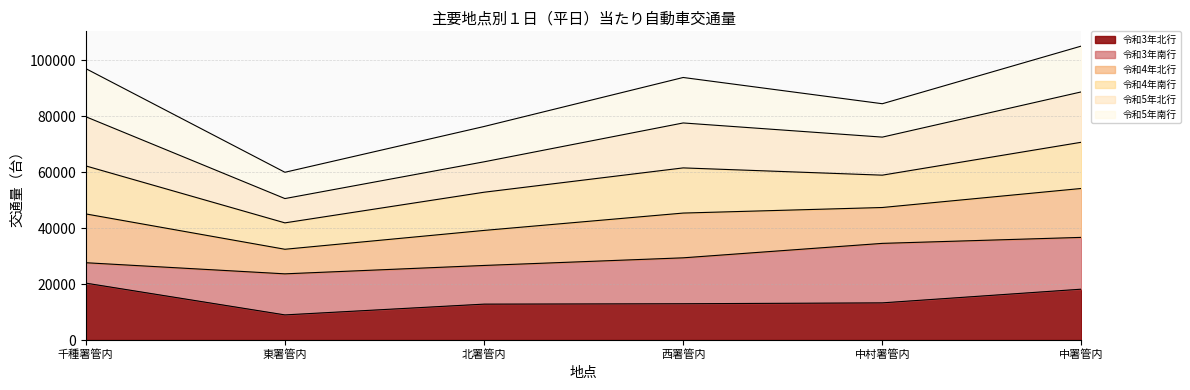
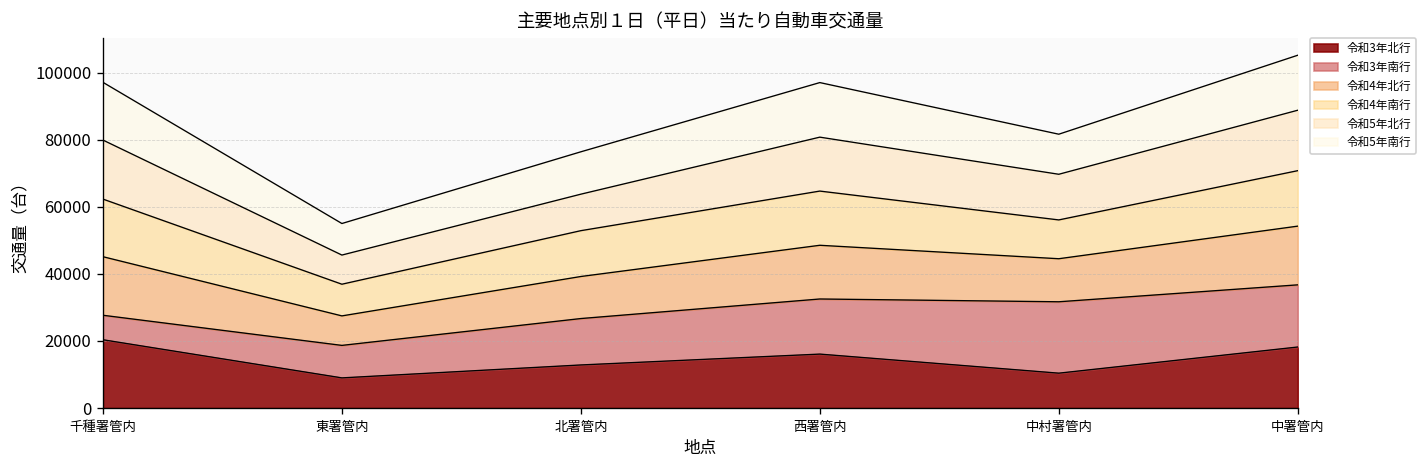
  {
    "令和3年北行": {
      "千種署管内": 20000,
      "東署管内": 9000,
      "北署管内": 13000,
-     "西署管内": 13000,
-     "中村署管内": 13000,
+     "西署管内": 16000,
+     "中村署管内": 10000,
      "中署管内": 18000
    },
    "令和3年南行": {
      "千種署管内": 7000,
-     "東署管内": 15000,
+     "東署管内": 10000,
      "北署管内": 14000,
      "西署管内": 16000,
      "中村署管内": 21000,
      "中署管内": 19000
    }
  }
